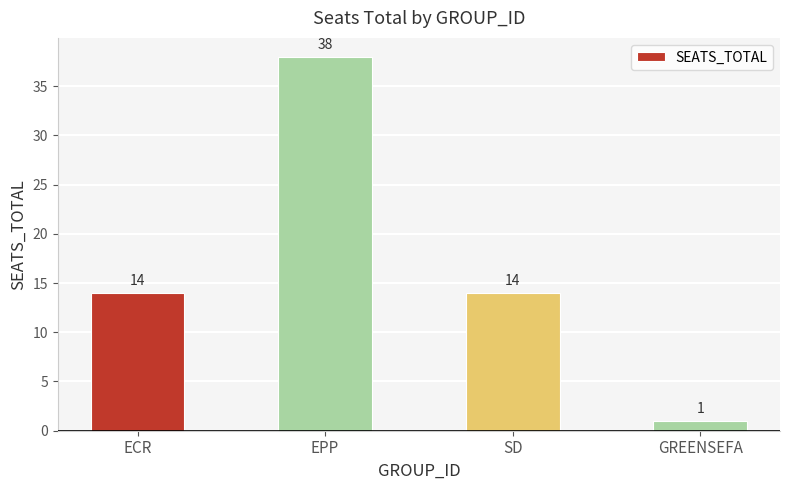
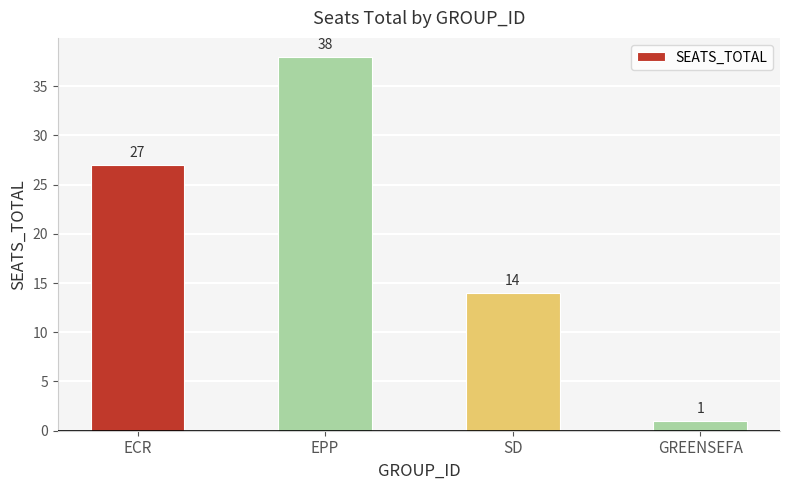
  {
-   "ECR": 14,
+   "ECR": 27,
    "EPP": 38,
    "SD": 14,
    "GREENSEFA": 1
  }
